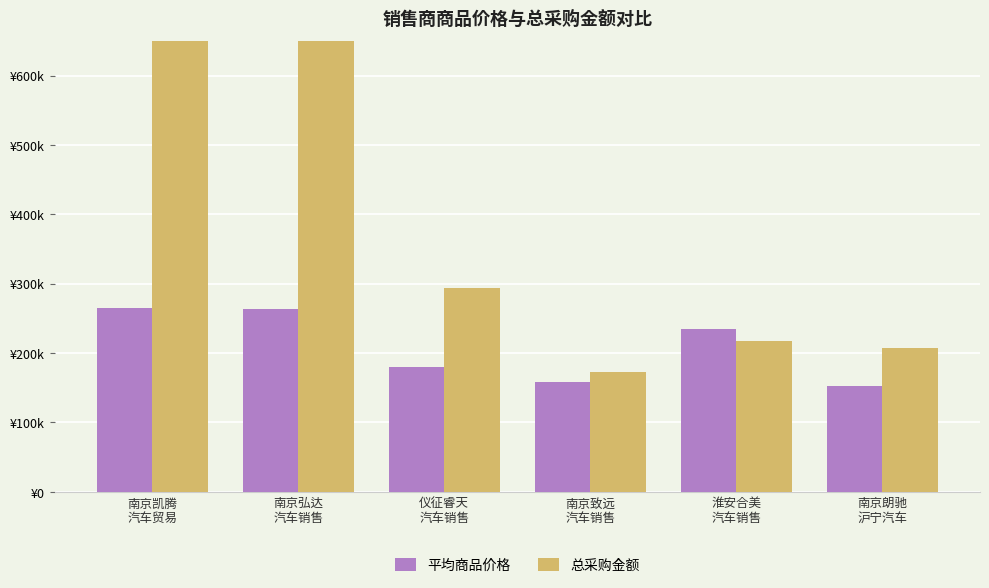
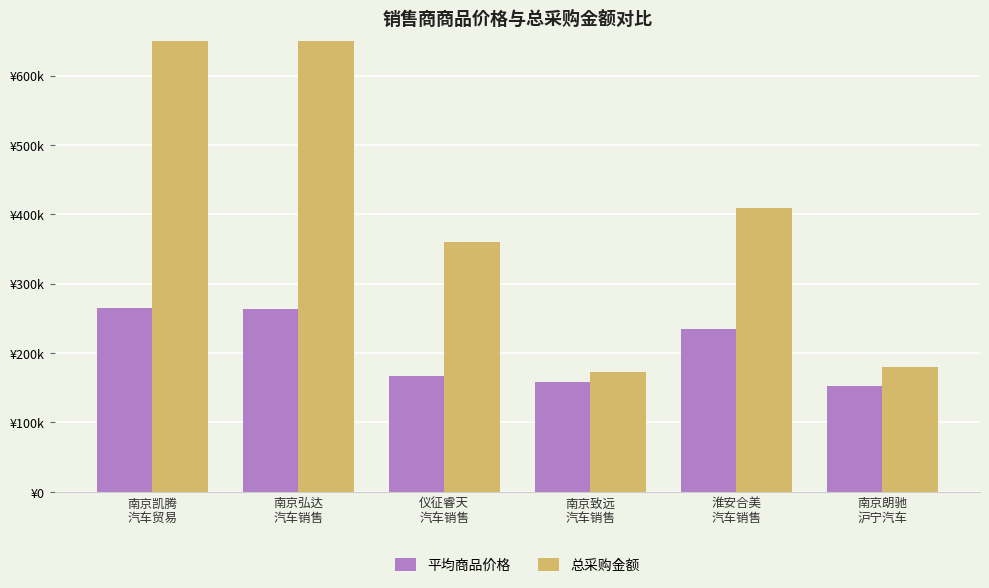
  {
    "平均商品价格": {
      "南京凯腾 汽车贸易": "¥260000",
      "南京弘达 汽车销售": "¥260000",
-     "仪征睿天 汽车销售": "¥180000",
+     "仪征睿天 汽车销售": "¥170000",
      "南京致远 汽车销售": "¥160000",
      "淮安合美 汽车销售": "¥230000",
      "南京朗驰 沪宁汽车": "¥150000"
    },
    "总采购金额": {
-     "仪征睿天 汽车销售": "¥290000",
+     "仪征睿天 汽车销售": "¥360000",
      "南京致远 汽车销售": "¥170000",
-     "淮安合美 汽车销售": "¥220000",
-     "南京朗驰 沪宁汽车": "¥210000"
+     "淮安合美 汽车销售": "¥410000",
+     "南京朗驰 沪宁汽车": "¥180000"
    }
  }
